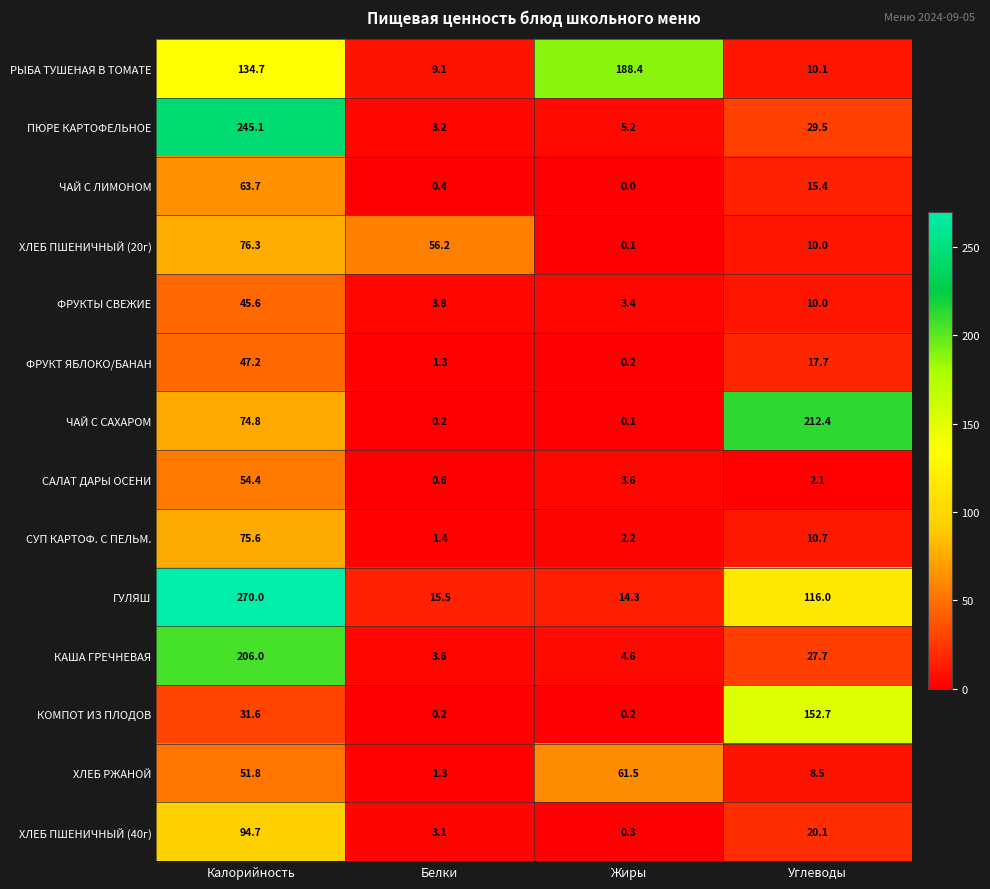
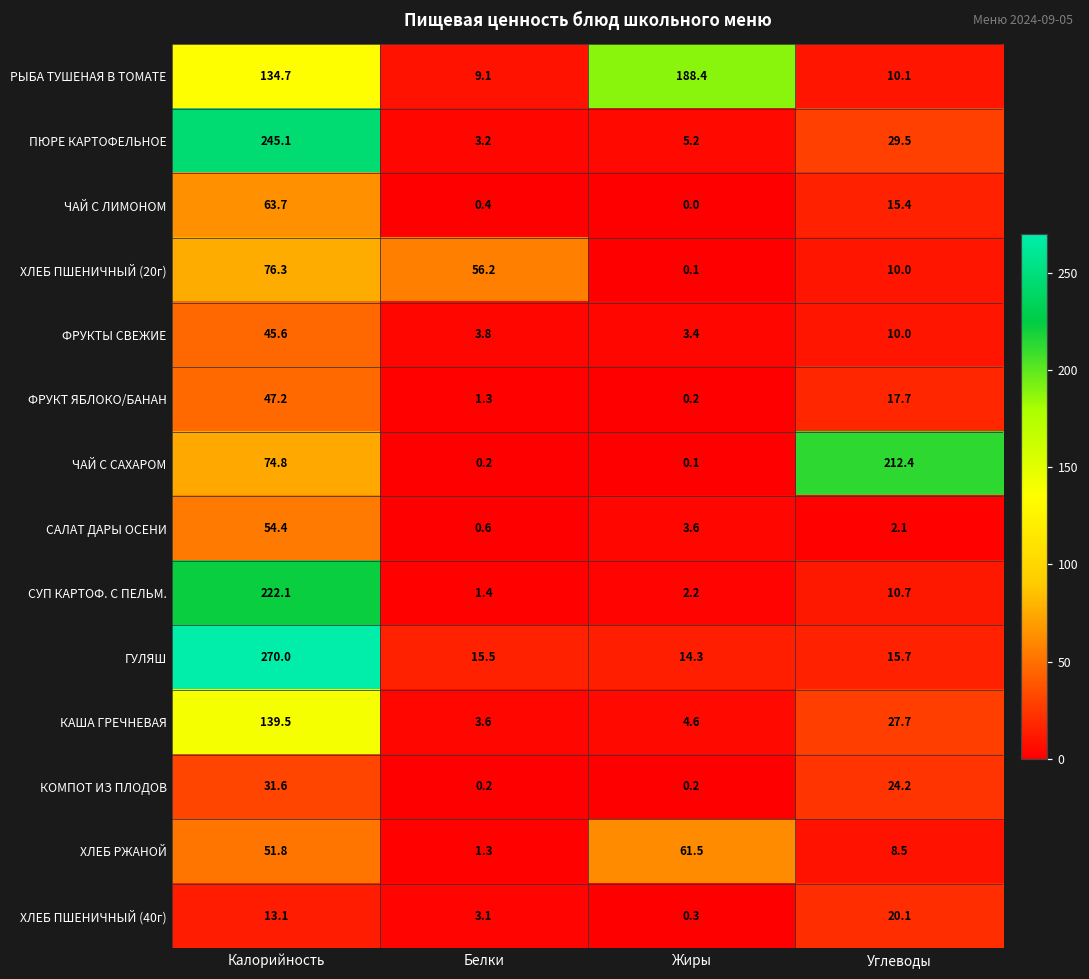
  {
    "РЫБА ТУШЕНАЯ В ТОМАТЕ": {
      "Калорийность": 134.7,
      "Белки": 9.1,
      "Жиры": 188.4,
      "Углеводы": 10.1
    },
    "ПЮРЕ КАРТОФЕЛЬНОЕ": {
      "Калорийность": 245.1,
      "Белки": 3.2,
      "Жиры": 5.2,
      "Углеводы": 29.5
    },
    "ЧАЙ С ЛИМОНОМ": {
      "Калорийность": 63.7,
      "Белки": 0.4,
      "Жиры": 0.0,
      "Углеводы": 15.4
    },
    "ХЛЕБ ПШЕНИЧНЫЙ (20г)": {
      "Калорийность": 76.3,
      "Белки": 56.2,
      "Жиры": 0.1,
      "Углеводы": 10.0
    },
    "ФРУКТЫ СВЕЖИЕ": {
      "Калорийность": 45.6,
      "Белки": 3.8,
      "Жиры": 3.4,
      "Углеводы": 10.0
    },
    "ФРУКТ ЯБЛОКО/БАНАН": {
      "Калорийность": 47.2,
      "Белки": 1.3,
      "Жиры": 0.2,
      "Углеводы": 17.7
    },
    "ЧАЙ С САХАРОМ": {
      "Калорийность": 74.8,
      "Белки": 0.2,
      "Жиры": 0.1,
      "Углеводы": 212.4
    },
    "САЛАТ ДАРЫ ОСЕНИ": {
      "Калорийность": 54.4,
      "Белки": 0.6,
      "Жиры": 3.6,
      "Углеводы": 2.1
    },
    "СУП КАРТОФ. С ПЕЛЬМ.": {
-     "Калорийность": 75.6,
+     "Калорийность": 222.1,
      "Белки": 1.4,
      "Жиры": 2.2,
      "Углеводы": 10.7
    },
    "ГУЛЯШ": {
      "Калорийность": 270.0,
      "Белки": 15.5,
      "Жиры": 14.3,
-     "Углеводы": 116.0
+     "Углеводы": 15.7
    },
    "КАША ГРЕЧНЕВАЯ": {
-     "Калорийность": 206.0,
+     "Калорийность": 139.5,
      "Белки": 3.6,
      "Жиры": 4.6,
      "Углеводы": 27.7
    },
    "КОМПОТ ИЗ ПЛОДОВ": {
      "Калорийность": 31.6,
      "Белки": 0.2,
      "Жиры": 0.2,
-     "Углеводы": 152.7
+     "Углеводы": 24.2
    },
    "ХЛЕБ РЖАНОЙ": {
      "Калорийность": 51.8,
      "Белки": 1.3,
      "Жиры": 61.5,
      "Углеводы": 8.5
    },
    "ХЛЕБ ПШЕНИЧНЫЙ (40г)": {
-     "Калорийность": 94.7,
+     "Калорийность": 13.1,
      "Белки": 3.1,
      "Жиры": 0.3,
      "Углеводы": 20.1
    }
  }
